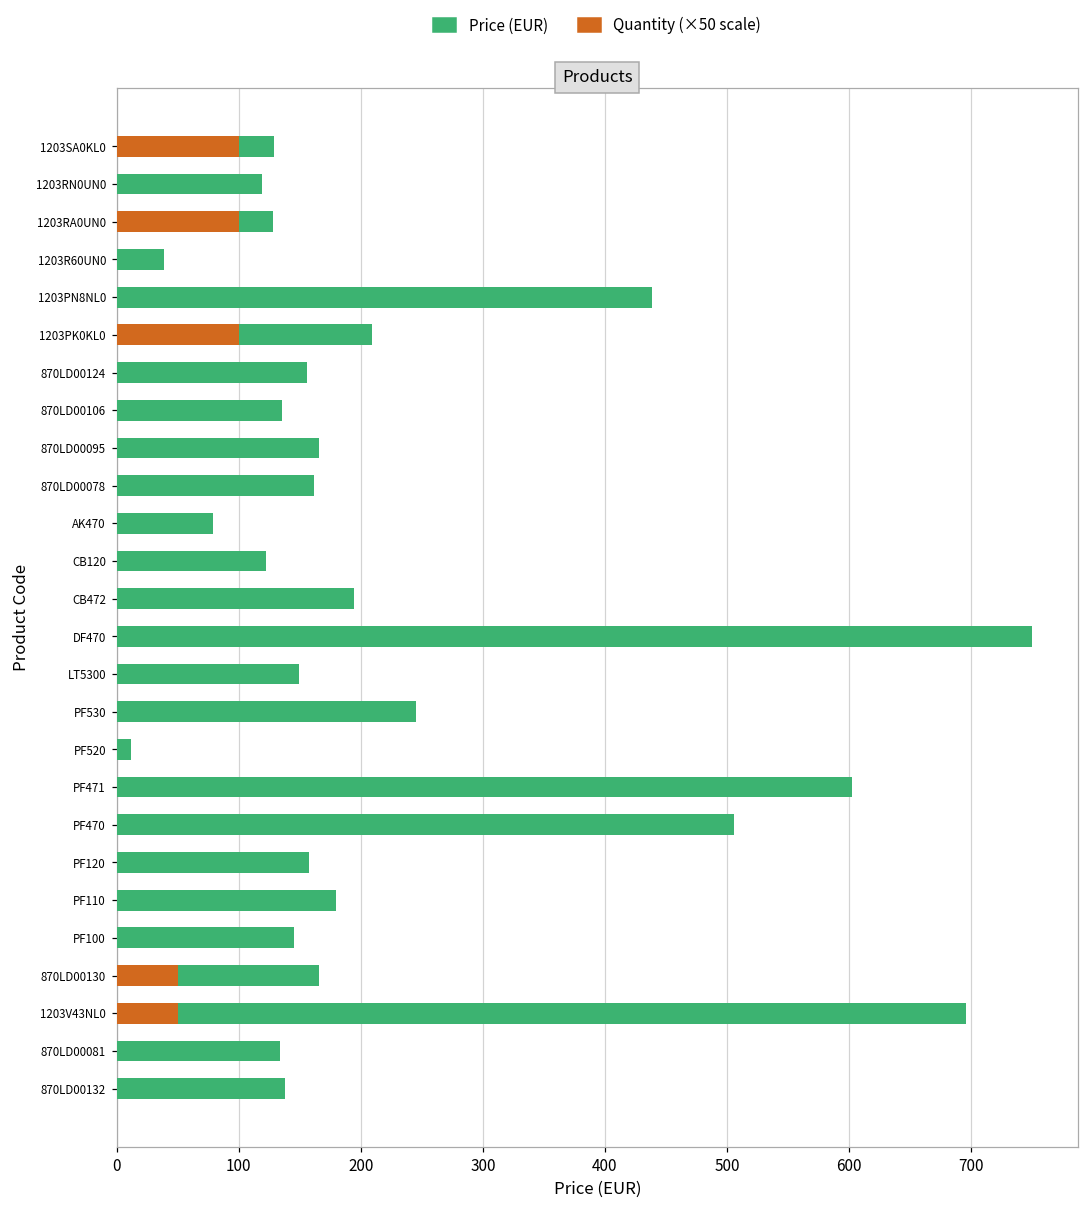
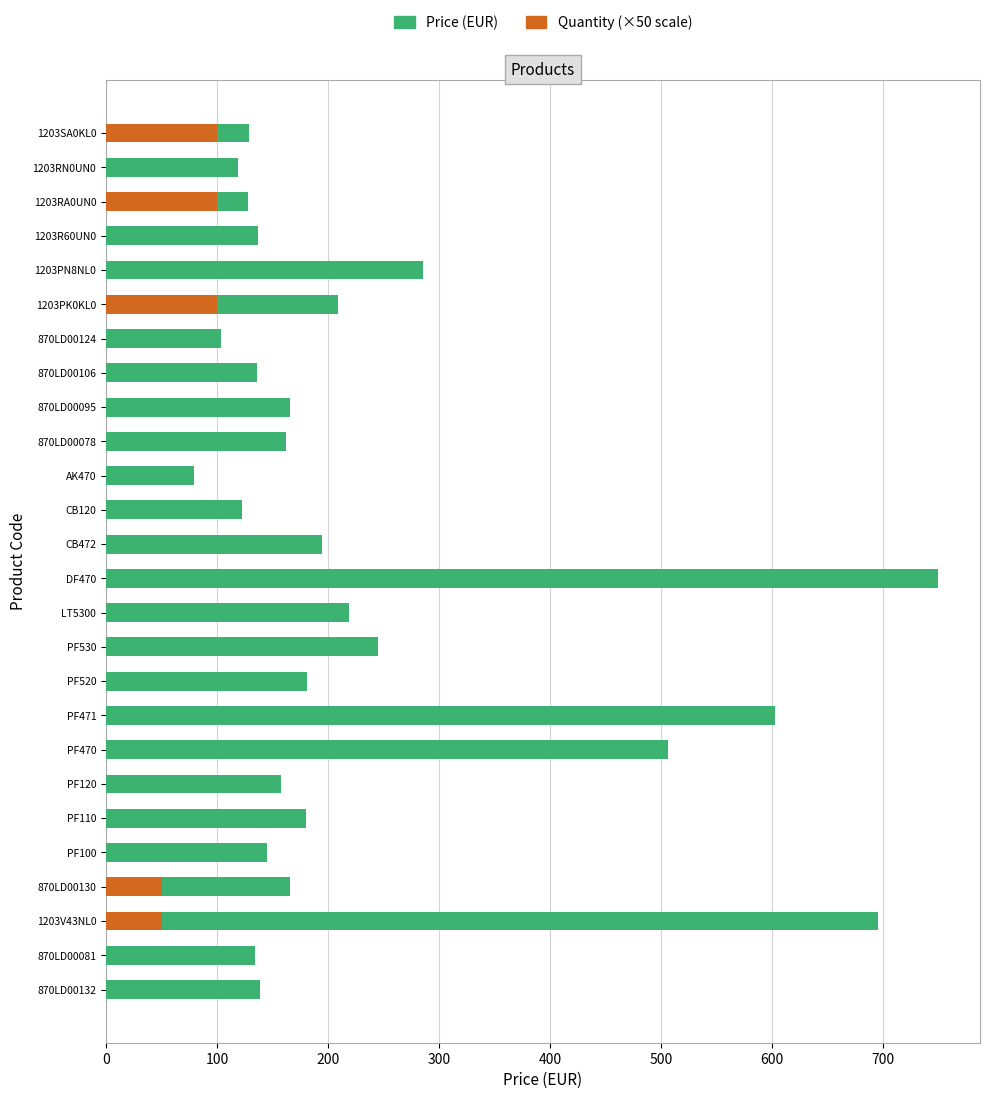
  {
    "Price (EUR)": {
      "1203SA0KL0": 129,
      "1203RN0UN0": 119,
      "1203RA0UN0": 128,
-     "1203R60UN0": 39,
-     "1203PN8NL0": 439,
+     "1203R60UN0": 137,
+     "1203PN8NL0": 285,
      "1203PK0KL0": 209,
-     "870LD00124": 156,
+     "870LD00124": 104,
      "870LD00106": 136,
      "870LD00095": 166,
      "870LD00078": 162,
      "AK470": 79,
      "CB120": 122,
      "CB472": 194,
      "DF470": 750,
-     "LT5300": 149,
+     "LT5300": 219,
      "PF530": 245,
-     "PF520": 12,
+     "PF520": 181,
      "PF471": 602,
      "PF470": 506,
      "PF120": 157,
      "PF110": 180,
      "PF100": 145,
      "870LD00130": 166,
      "1203V43NL0": 696,
      "870LD00081": 134,
      "870LD00132": 138
    }
  }
